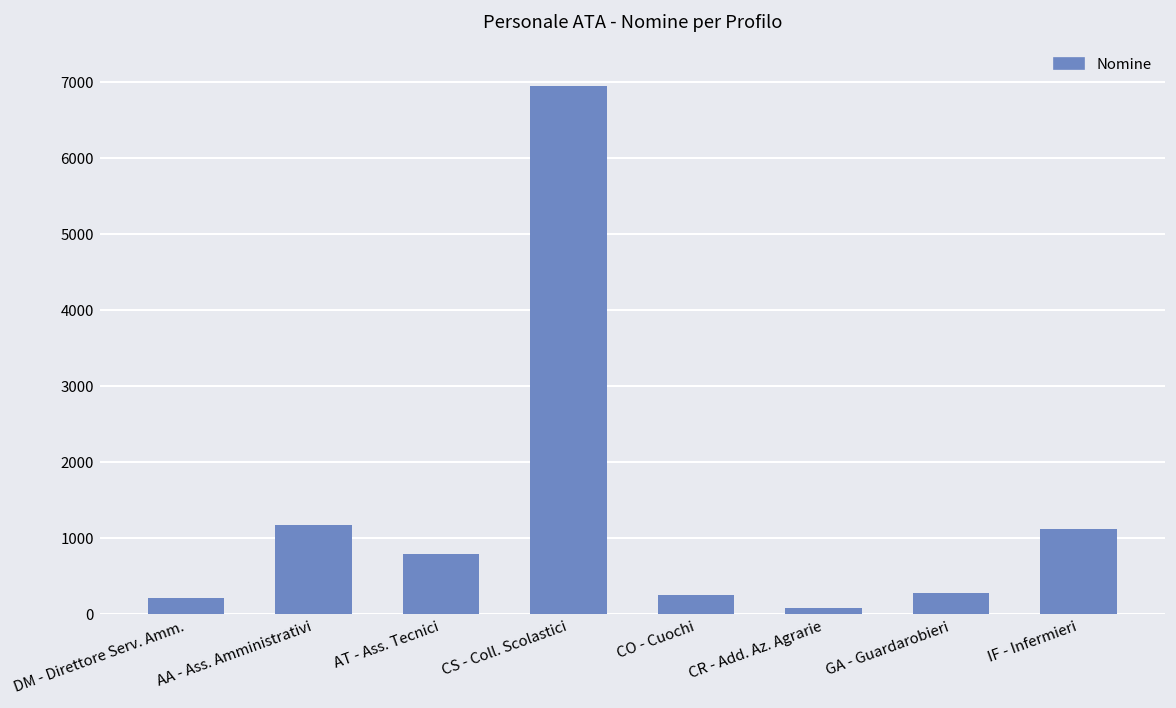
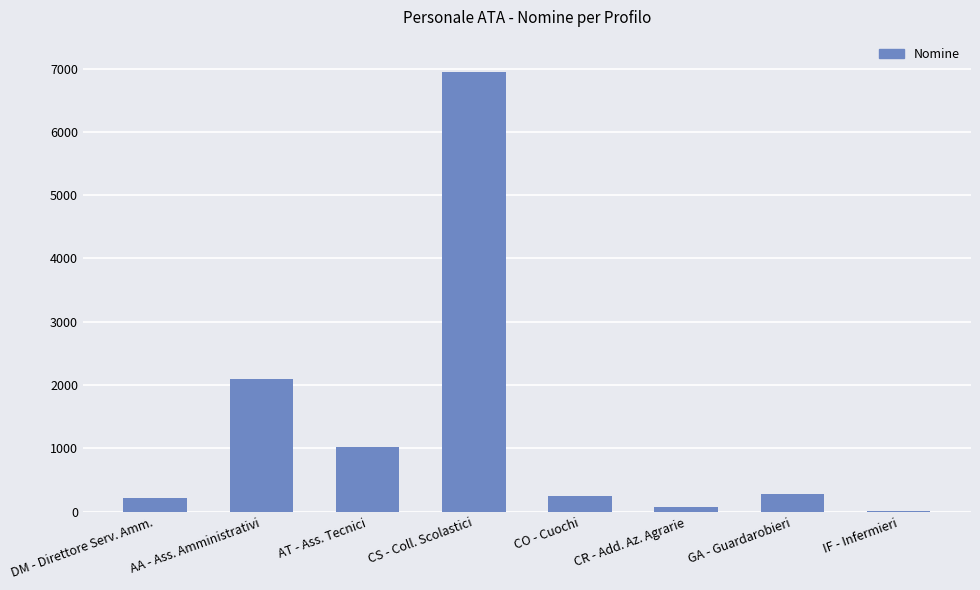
  {
    "DM - Direttore Serv. Amm.": 200,
-   "AA - Ass. Amministrativi": 1200,
-   "AT - Ass. Tecnici": 800,
+   "AA - Ass. Amministrativi": 2100,
+   "AT - Ass. Tecnici": 1000,
    "CS - Coll. Scolastici": 6900,
    "CO - Cuochi": 300,
    "CR - Add. Az. Agrarie": 100,
    "GA - Guardarobieri": 300,
-   "IF - Infermieri": 1100
+   "IF - Infermieri": 0
  }
